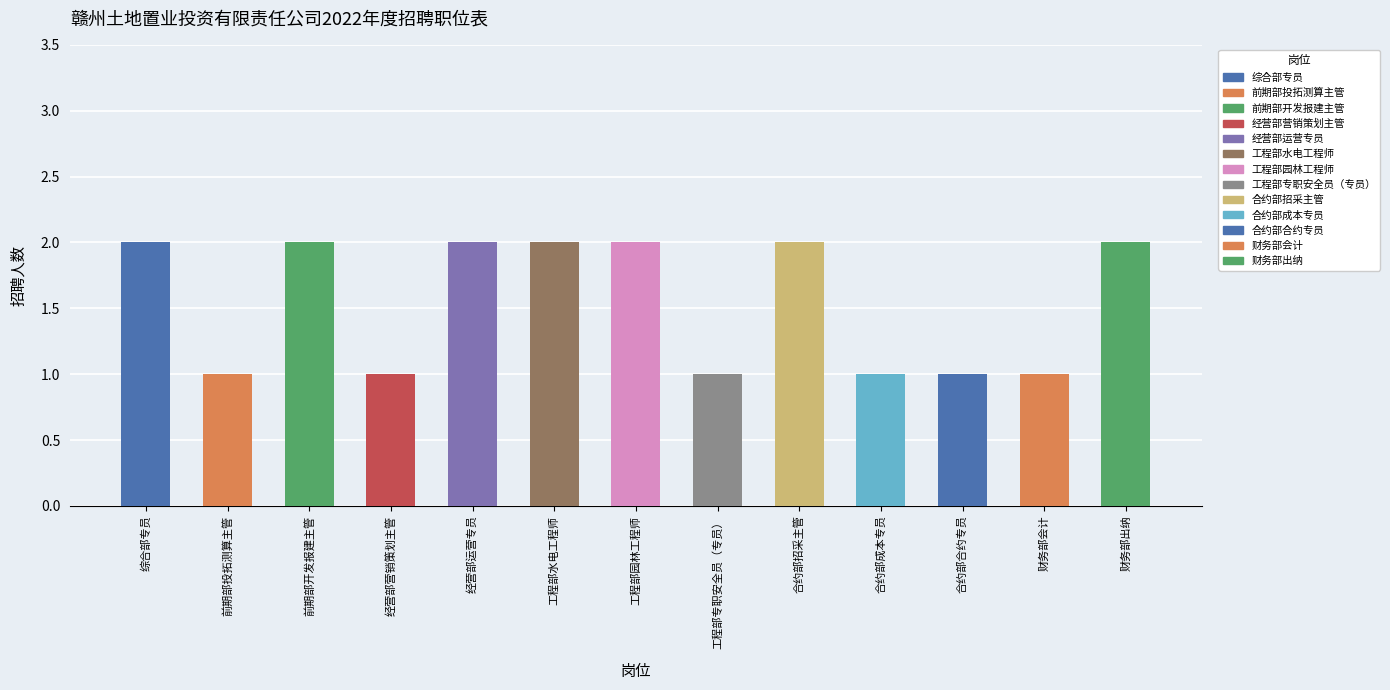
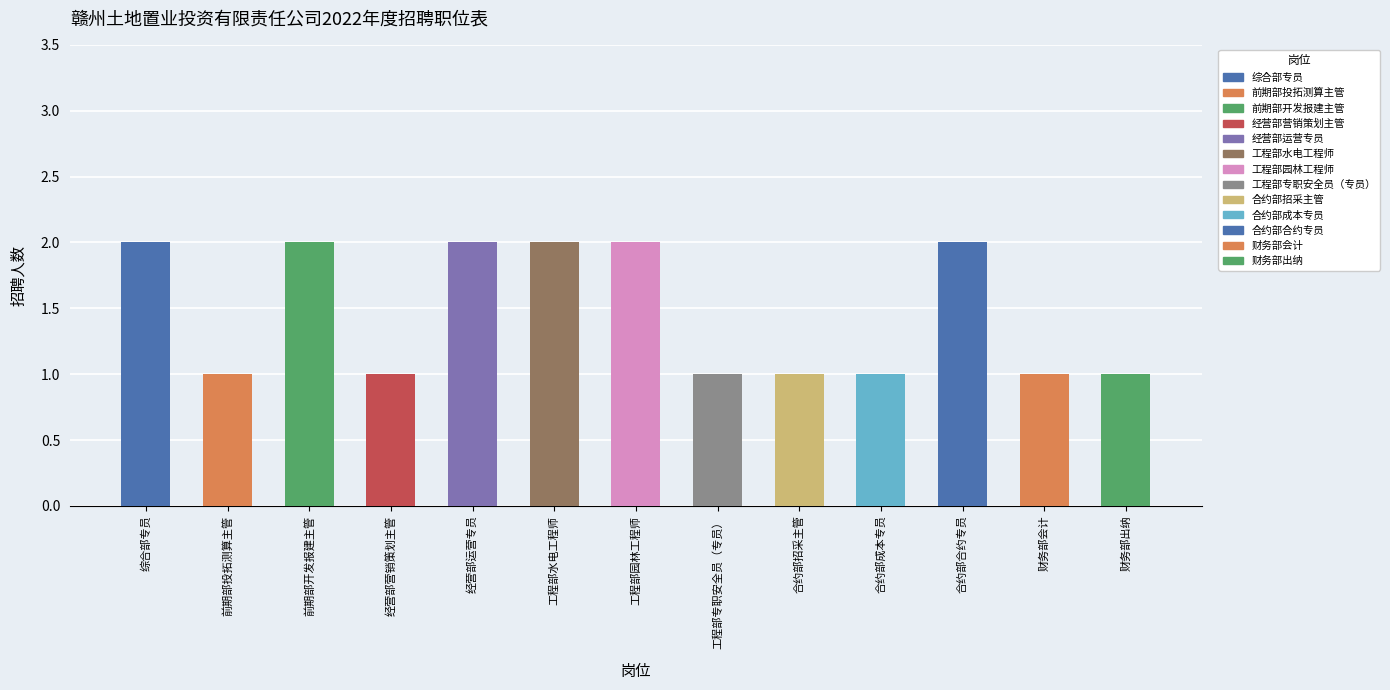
  {
    "综合部专员": 2,
    "前期部投拓测算主管": 1,
    "前期部开发报建主管": 2,
    "经营部营销策划主管": 1,
    "经营部运营专员": 2,
    "工程部水电工程师": 2,
    "工程部园林工程师": 2,
    "工程部专职安全员（专员）": 1,
-   "合约部招采主管": 2,
+   "合约部招采主管": 1,
    "合约部成本专员": 1,
-   "合约部合约专员": 1,
+   "合约部合约专员": 2,
    "财务部会计": 1,
-   "财务部出纳": 2
+   "财务部出纳": 1
  }
